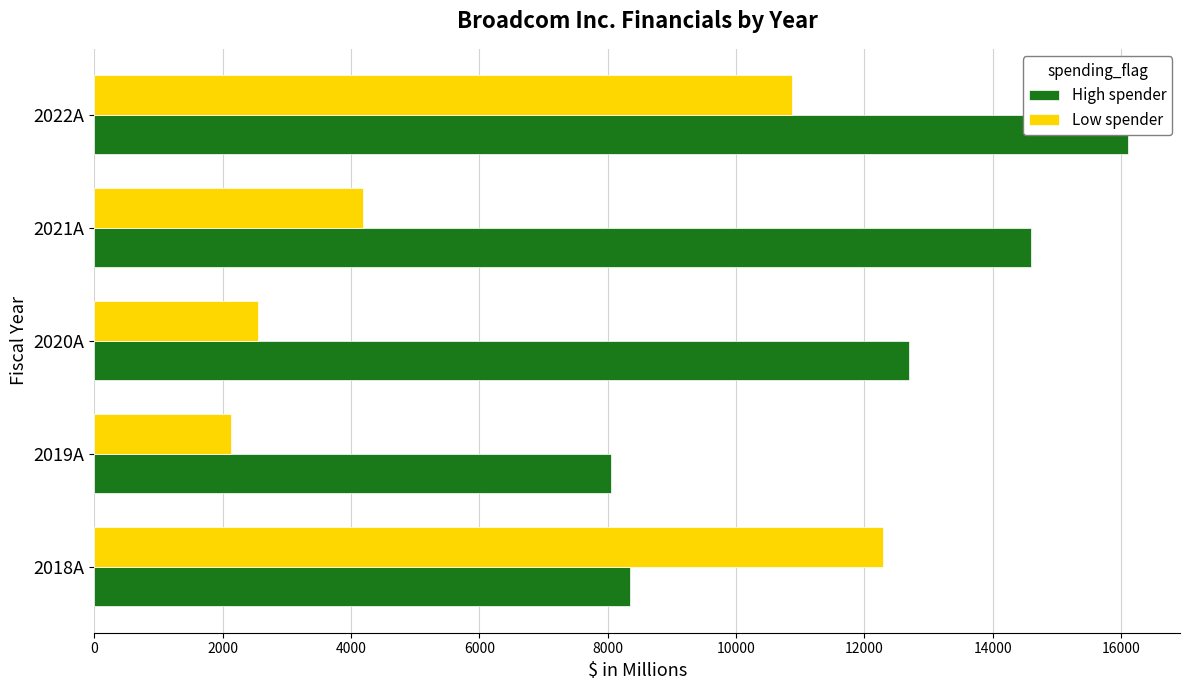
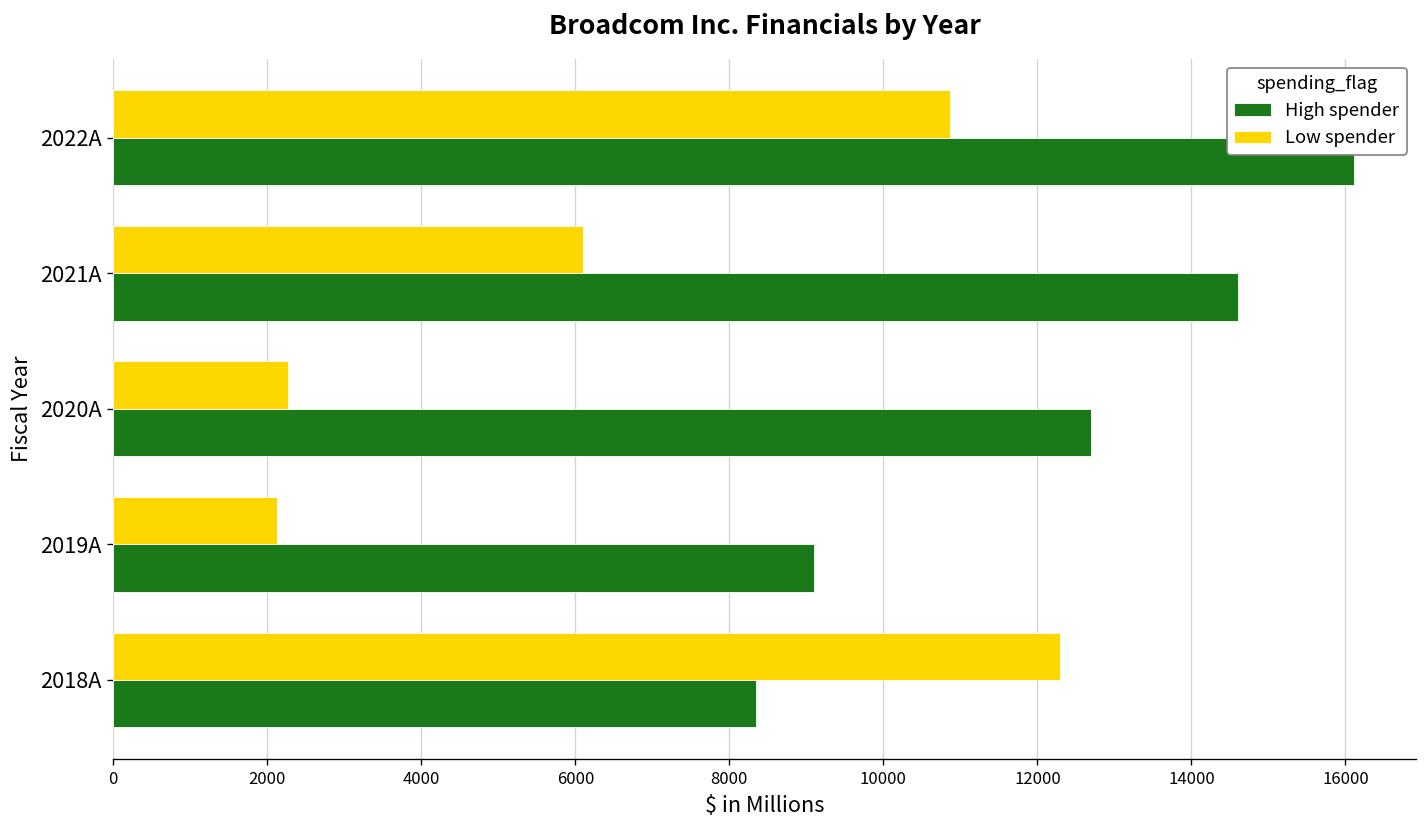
  {
    "High spender": {
      "2021A": 14600,
      "2020A": 12700,
-     "2019A": 8100,
+     "2019A": 9100,
      "2018A": 8300
    },
    "Low spender": {
      "2022A": 10900,
-     "2021A": 4200,
-     "2020A": 2500,
+     "2021A": 6100,
+     "2020A": 2300,
      "2019A": 2100,
      "2018A": 12300
    }
  }
